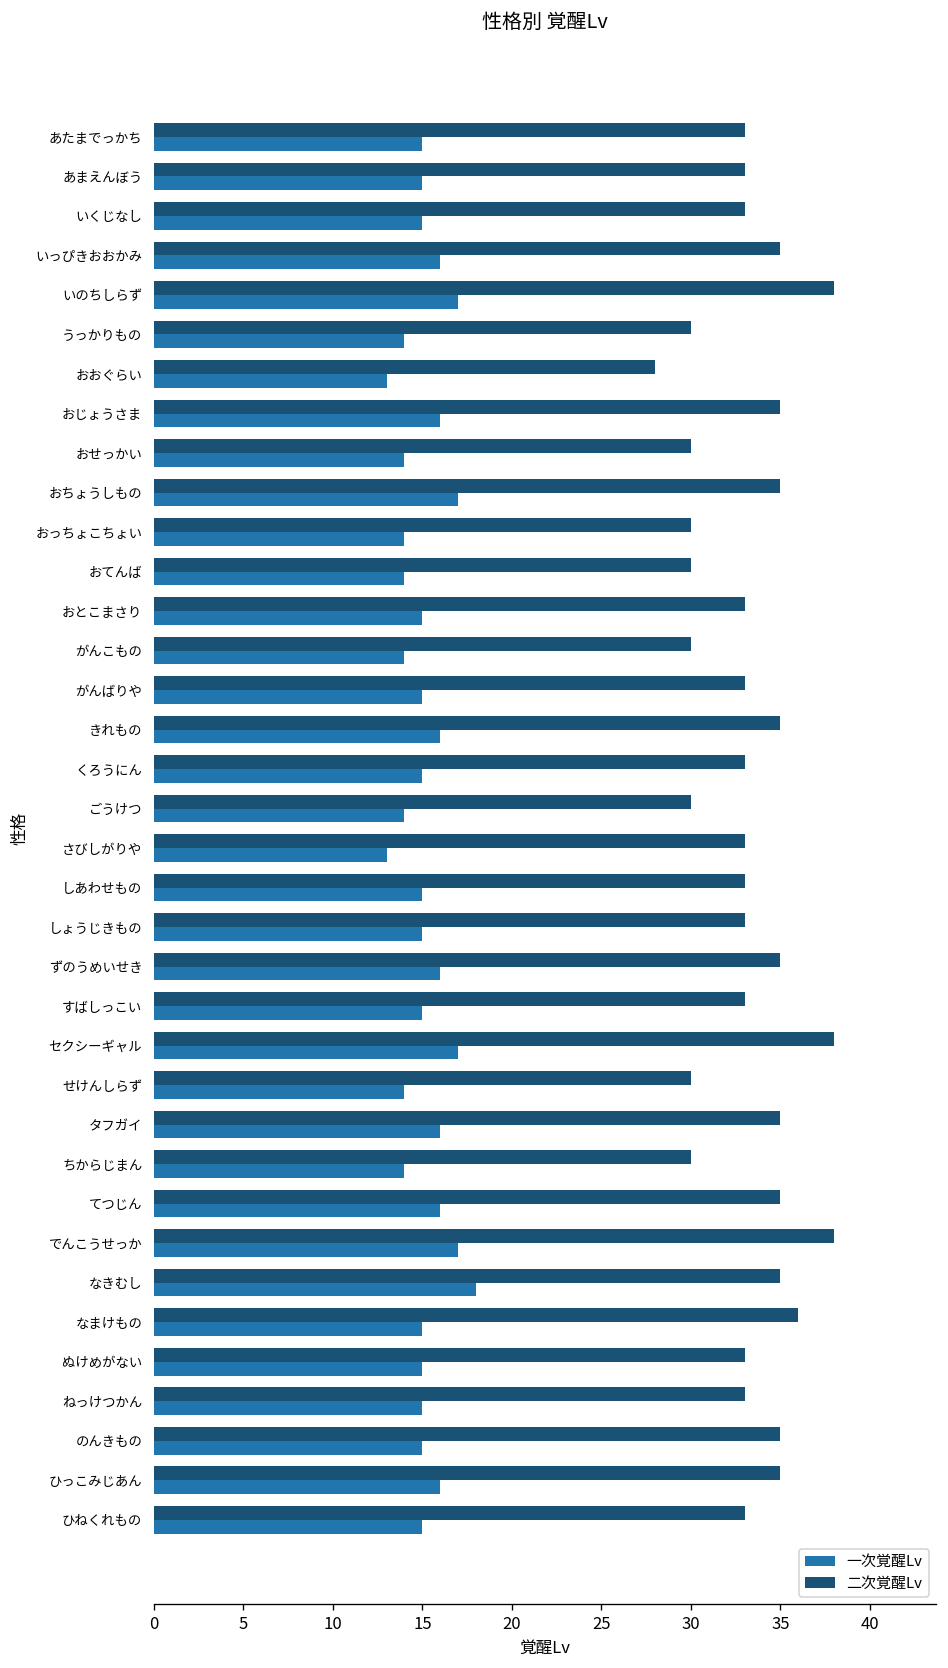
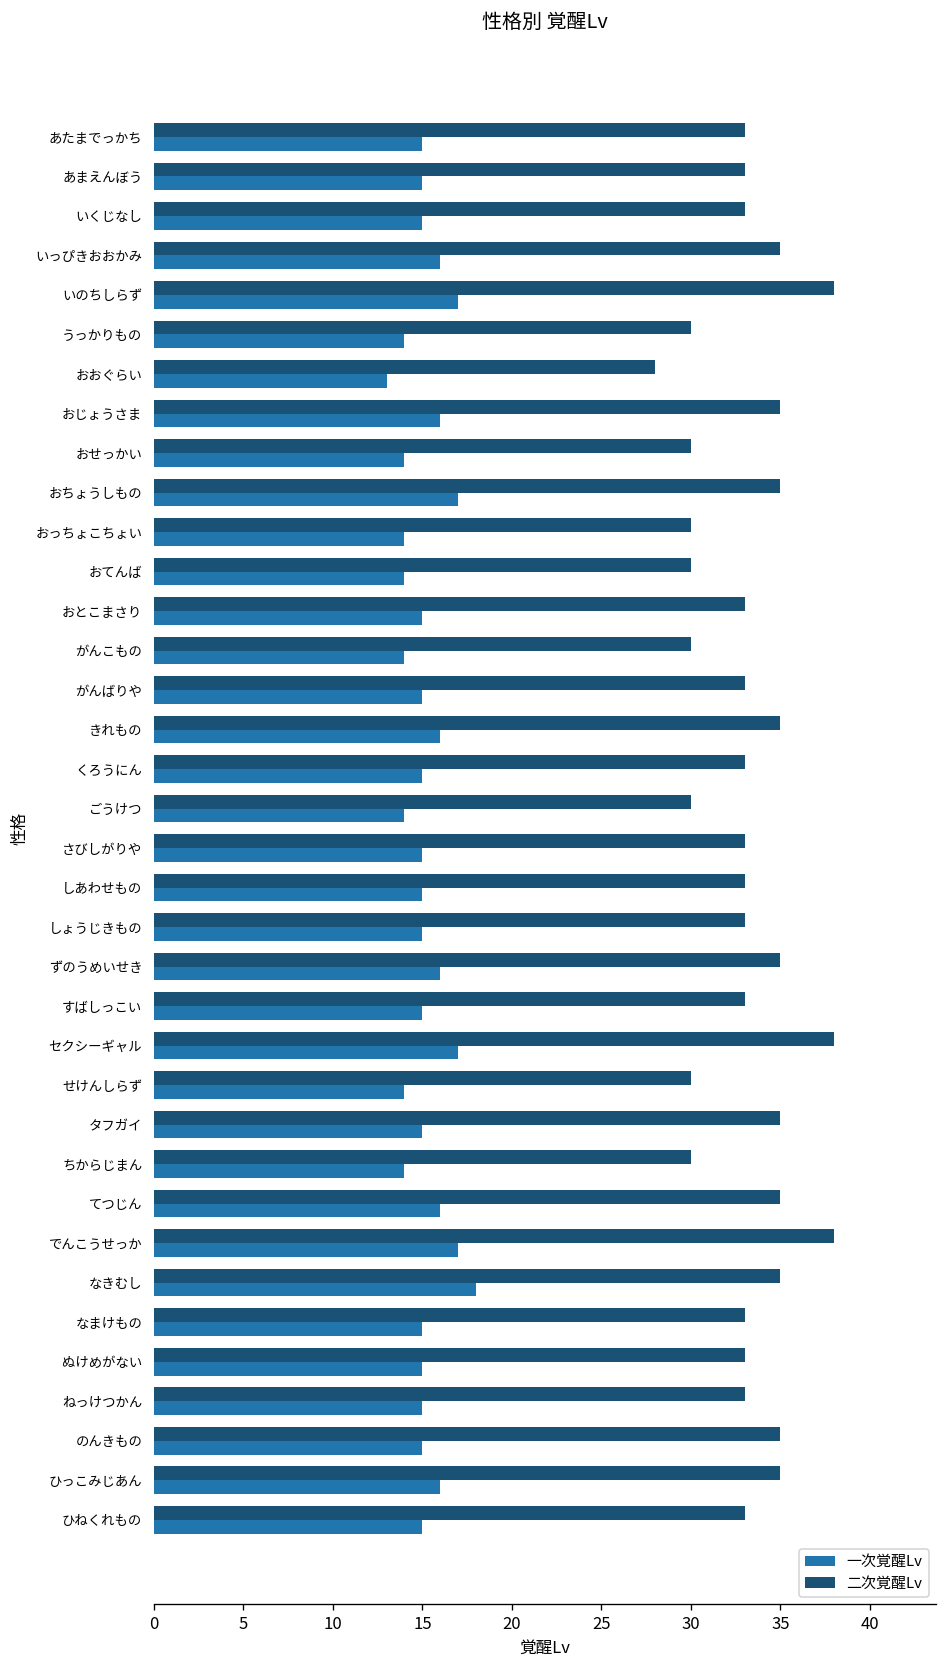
  {
    "一次覚醒Lv": {
      "あたまでっかち": 15,
      "あまえんぼう": 15,
      "いくじなし": 15,
      "いっぴきおおかみ": 16,
      "いのちしらず": 17,
      "うっかりもの": 14,
      "おおぐらい": 13,
      "おじょうさま": 16,
      "おせっかい": 14,
      "おちょうしもの": 17,
      "おっちょこちょい": 14,
      "おてんば": 14,
      "おとこまさり": 15,
      "がんこもの": 14,
      "がんばりや": 15,
      "きれもの": 16,
      "くろうにん": 15,
      "ごうけつ": 14,
-     "さびしがりや": 13,
+     "さびしがりや": 15,
      "しあわせもの": 15,
      "しょうじきもの": 15,
      "ずのうめいせき": 16,
      "すばしっこい": 15,
      "セクシーギャル": 17,
      "せけんしらず": 14,
-     "タフガイ": 16,
+     "タフガイ": 15,
      "ちからじまん": 14,
      "てつじん": 16,
      "でんこうせっか": 17,
      "なきむし": 18,
      "なまけもの": 15,
      "ぬけめがない": 15,
      "ねっけつかん": 15,
      "のんきもの": 15,
      "ひっこみじあん": 16,
      "ひねくれもの": 15
    },
    "二次覚醒Lv": {
      "あたまでっかち": 33,
      "あまえんぼう": 33,
      "いくじなし": 33,
      "いっぴきおおかみ": 35,
      "いのちしらず": 38,
      "うっかりもの": 30,
      "おおぐらい": 28,
      "おじょうさま": 35,
      "おせっかい": 30,
      "おちょうしもの": 35,
      "おっちょこちょい": 30,
      "おてんば": 30,
      "おとこまさり": 33,
      "がんこもの": 30,
      "がんばりや": 33,
      "きれもの": 35,
      "くろうにん": 33,
      "ごうけつ": 30,
      "さびしがりや": 33,
      "しあわせもの": 33,
      "しょうじきもの": 33,
      "ずのうめいせき": 35,
      "すばしっこい": 33,
      "セクシーギャル": 38,
      "せけんしらず": 30,
      "タフガイ": 35,
      "ちからじまん": 30,
      "てつじん": 35,
      "でんこうせっか": 38,
      "なきむし": 35,
-     "なまけもの": 36,
+     "なまけもの": 33,
      "ぬけめがない": 33,
      "ねっけつかん": 33,
      "のんきもの": 35,
      "ひっこみじあん": 35,
      "ひねくれもの": 33
    }
  }
